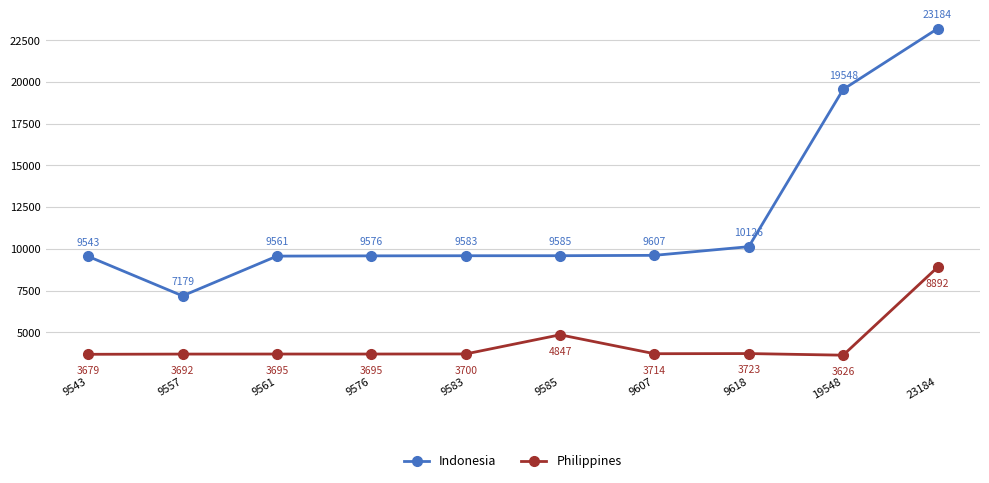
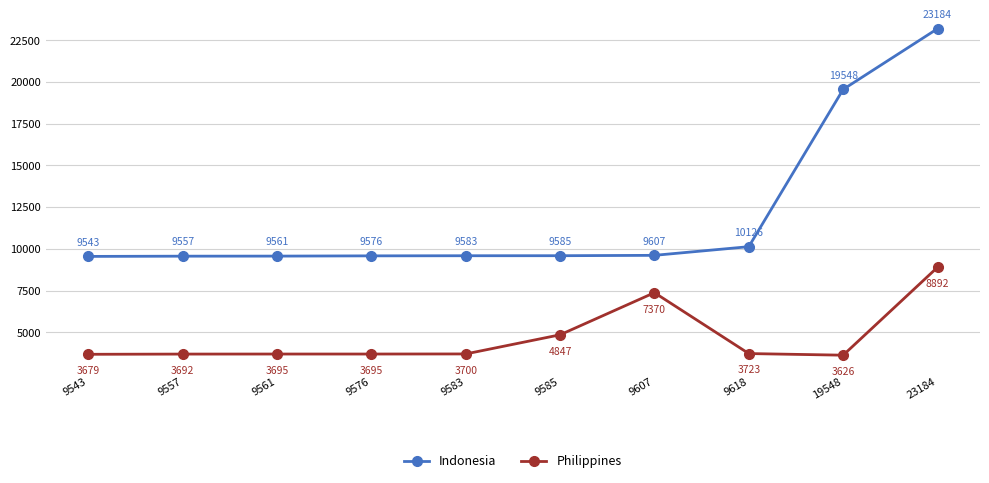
  {
    "Indonesia": {
      "9543": 9543,
-     "9557": 7179,
+     "9557": 9557,
      "9561": 9561,
      "9576": 9576,
      "9583": 9583,
      "9585": 9585,
      "9607": 9607,
      "9618": 10126,
      "19548": 19548,
      "23184": 23184
    },
    "Philippines": {
      "9543": 3679,
      "9557": 3692,
      "9561": 3695,
      "9576": 3695,
      "9583": 3700,
      "9585": 4847,
-     "9607": 3714,
+     "9607": 7370,
      "9618": 3723,
      "19548": 3626,
      "23184": 8892
    }
  }
